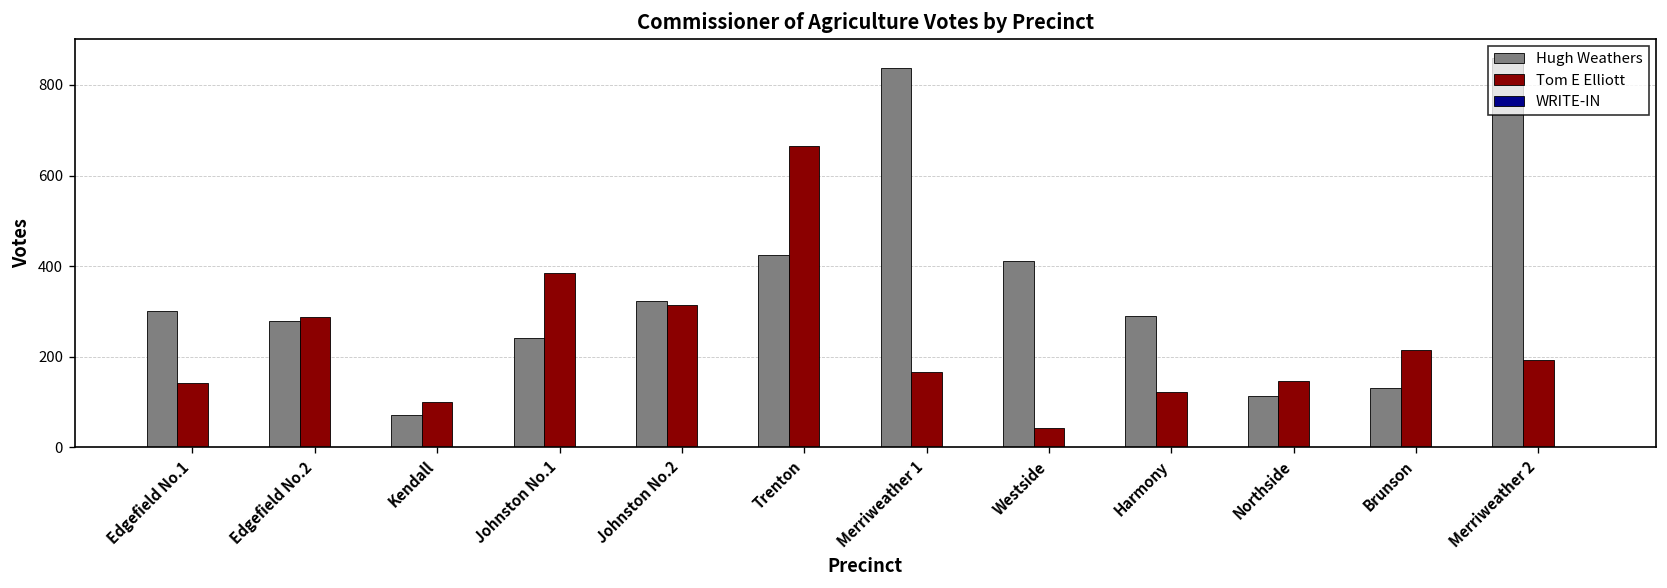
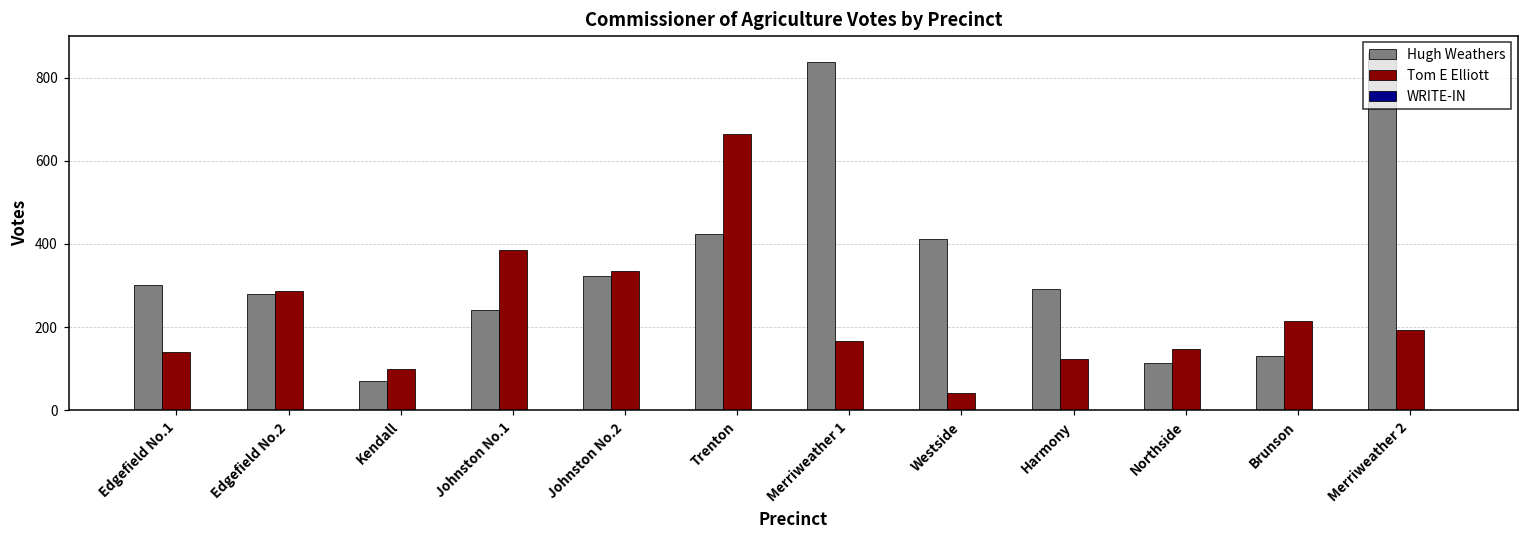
  {
    "Hugh Weathers": {
      "Edgefield No.1": 300,
      "Edgefield No.2": 280,
      "Kendall": 70,
      "Johnston No.1": 240,
      "Johnston No.2": 320,
      "Trenton": 420,
      "Merriweather 1": 840,
      "Westside": 410,
      "Harmony": 290,
      "Northside": 110,
      "Brunson": 130
    },
    "Tom E Elliott": {
      "Edgefield No.1": 140,
      "Edgefield No.2": 290,
      "Kendall": 100,
      "Johnston No.1": 390,
-     "Johnston No.2": 310,
+     "Johnston No.2": 340,
      "Trenton": 670,
      "Merriweather 1": 170,
      "Westside": 40,
      "Harmony": 120,
      "Northside": 150,
      "Brunson": 220,
      "Merriweather 2": 190
    },
    "WRITE-IN": {
      "Edgefield No.1": 0,
      "Edgefield No.2": 0,
      "Kendall": 0,
      "Johnston No.1": 0,
      "Johnston No.2": 0,
      "Trenton": 0,
      "Merriweather 1": 0,
      "Westside": 0,
      "Harmony": 0,
      "Northside": 0,
      "Brunson": 0,
      "Merriweather 2": 0
    }
  }
